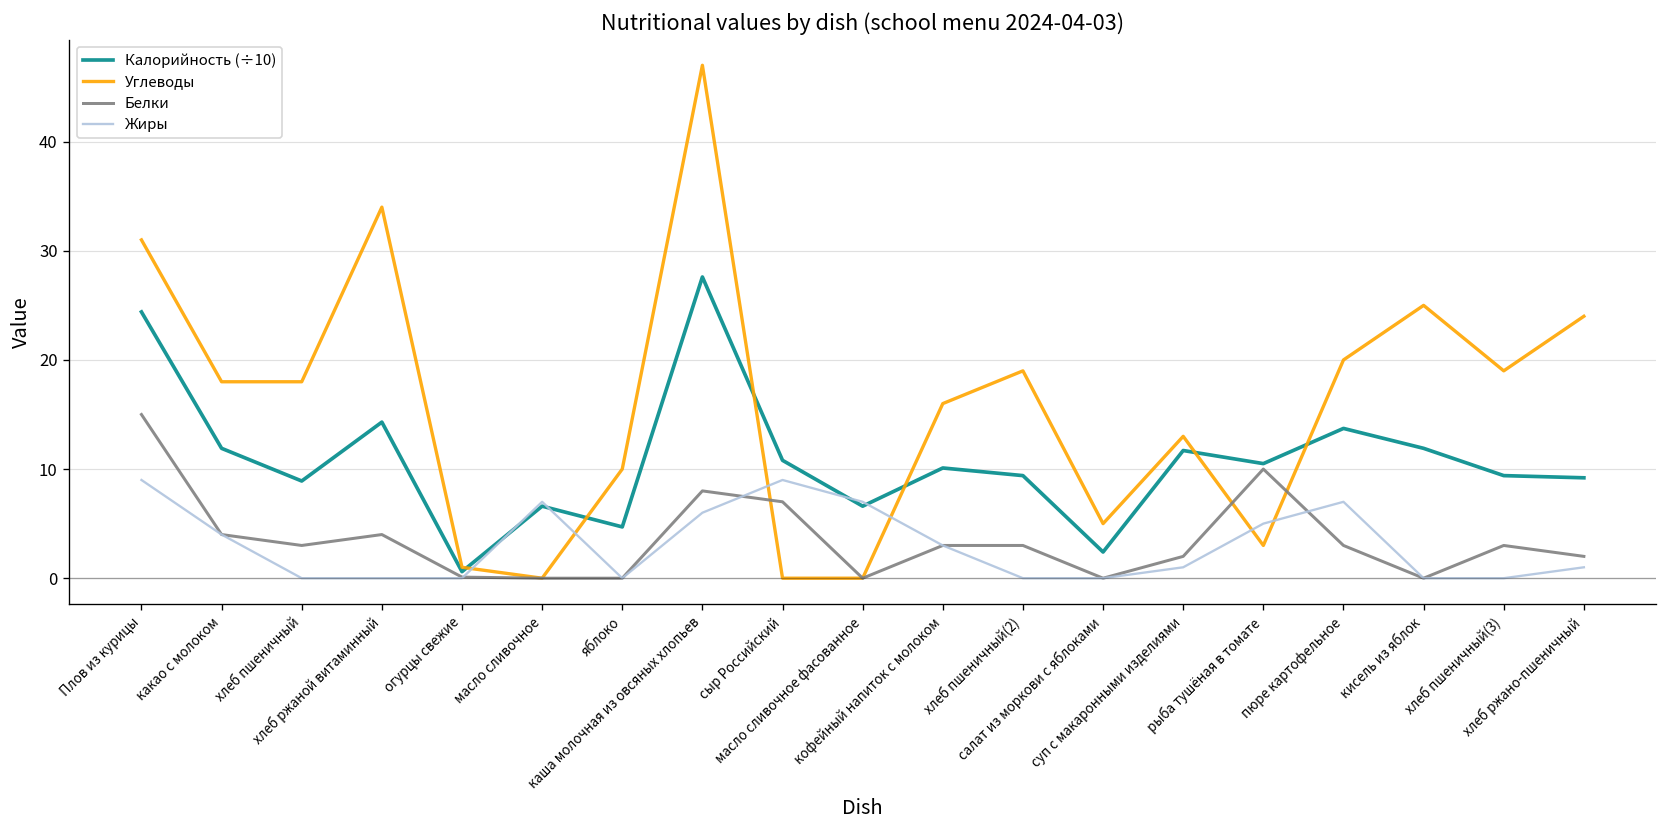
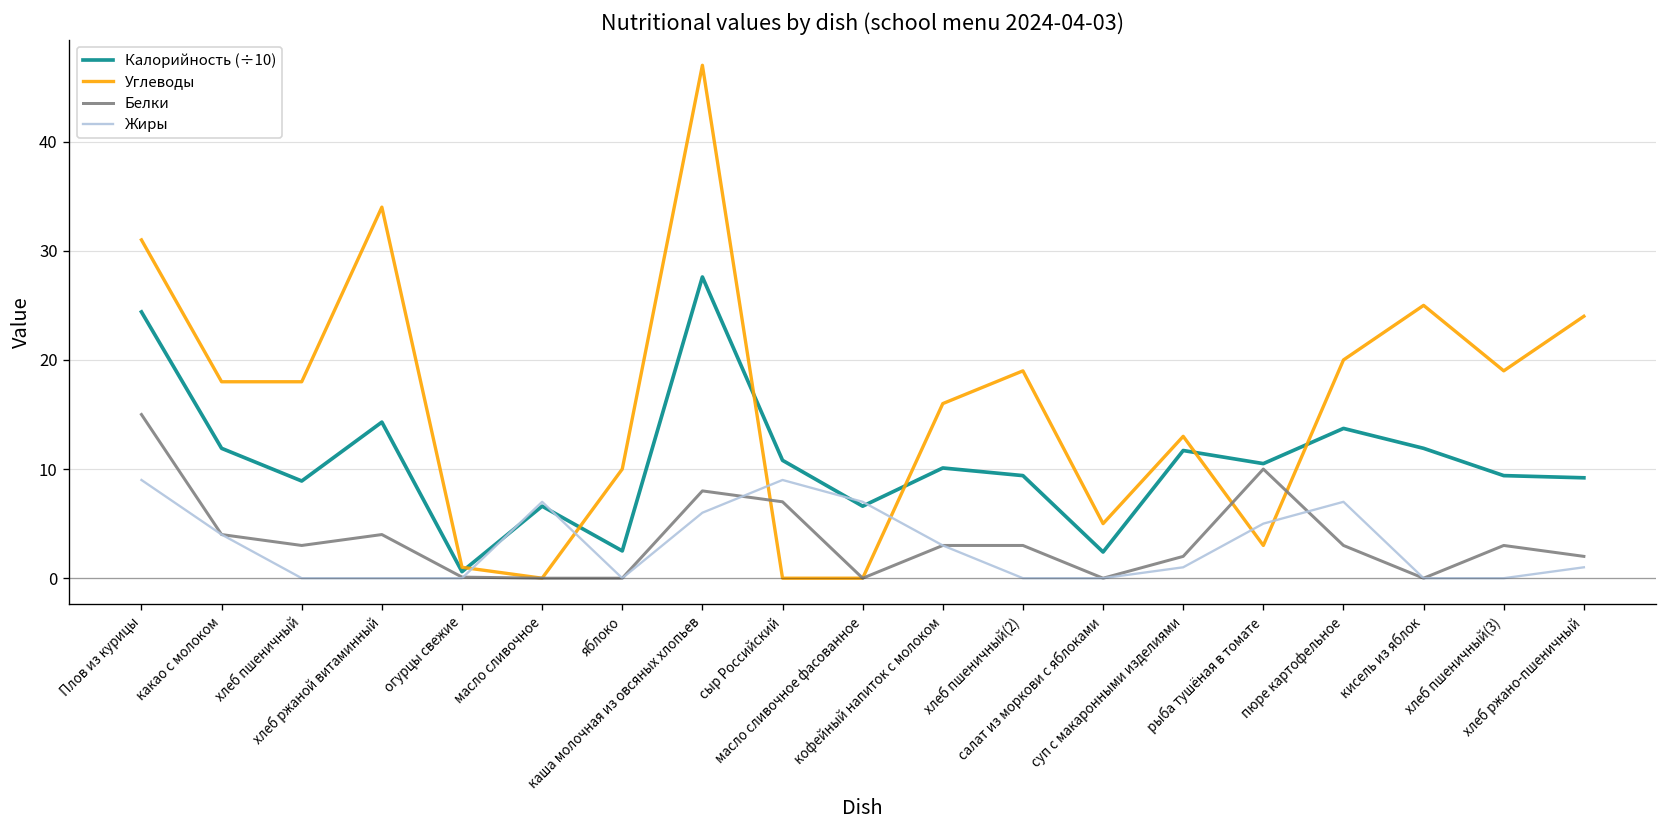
  {
    "Калорийность (÷10)": {
      "Плов из курицы": 24,
      "какао с молоком": 12,
      "хлеб пшеничный": 9,
      "хлеб ржаной витаминный": 14,
      "огурцы свежие": 1,
      "масло сливочное": 7,
-     "яблоко": 5,
+     "яблоко": 3,
      "каша молочная из овсяных хлопьев": 28,
      "сыр Российский": 11,
      "масло сливочное фасованное": 7,
      "кофейный напиток с молоком": 10,
      "хлеб пшеничный(2)": 9,
      "салат из моркови с яблоками": 2,
      "суп с макаронными изделиями": 12,
      "рыба тушёная в томате": 11,
      "пюре картофельное": 14,
      "кисель из яблок": 12,
      "хлеб пшеничный(3)": 9,
      "хлеб ржано-пшеничный": 9
    },
    "Углеводы": {
      "Плов из курицы": 31,
      "какао с молоком": 18,
      "хлеб пшеничный": 18,
      "хлеб ржаной витаминный": 34,
      "огурцы свежие": 1,
      "яблоко": 10,
      "каша молочная из овсяных хлопьев": 47,
      "сыр Российский": 0,
      "кофейный напиток с молоком": 16,
      "хлеб пшеничный(2)": 19,
      "салат из моркови с яблоками": 5,
      "суп с макаронными изделиями": 13,
      "рыба тушёная в томате": 3,
      "пюре картофельное": 20,
      "кисель из яблок": 25,
      "хлеб пшеничный(3)": 19,
      "хлеб ржано-пшеничный": 24
    },
    "Белки": {
      "Плов из курицы": 15,
      "хлеб пшеничный": 3,
      "хлеб ржаной витаминный": 4,
      "каша молочная из овсяных хлопьев": 8,
      "сыр Российский": 7,
      "хлеб пшеничный(2)": 3,
      "суп с макаронными изделиями": 2,
      "рыба тушёная в томате": 10,
      "пюре картофельное": 3,
      "хлеб пшеничный(3)": 3,
      "хлеб ржано-пшеничный": 2
    },
    "Жиры": {
      "Плов из курицы": 9,
      "хлеб пшеничный": 0,
      "хлеб ржаной витаминный": 0,
      "масло сливочное": 7,
      "каша молочная из овсяных хлопьев": 6,
      "сыр Российский": 9,
      "масло сливочное фасованное": 7,
      "хлеб пшеничный(2)": 0,
      "суп с макаронными изделиями": 1,
      "рыба тушёная в томате": 5,
      "пюре картофельное": 7,
      "хлеб пшеничный(3)": 0,
      "хлеб ржано-пшеничный": 1
    }
  }
